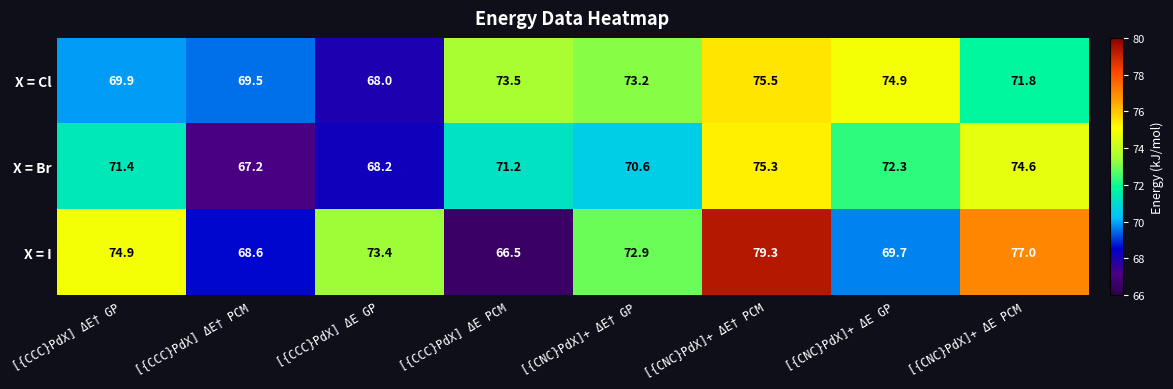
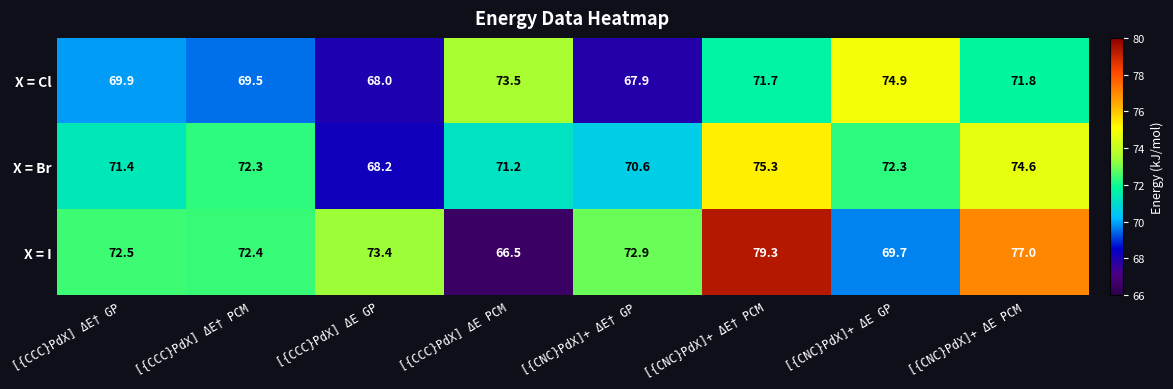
  {
    "X = Cl": {
      "[{CCC}PdX] ΔE† GP": 69.9,
      "[{CCC}PdX] ΔE† PCM": 69.5,
      "[{CCC}PdX] ΔE GP": 68.0,
      "[{CCC}PdX] ΔE PCM": 73.5,
-     "[{CNC}PdX]+ ΔE† GP": 73.2,
-     "[{CNC}PdX]+ ΔE† PCM": 75.5,
+     "[{CNC}PdX]+ ΔE† GP": 67.9,
+     "[{CNC}PdX]+ ΔE† PCM": 71.7,
      "[{CNC}PdX]+ ΔE GP": 74.9,
      "[{CNC}PdX]+ ΔE PCM": 71.8
    },
    "X = Br": {
      "[{CCC}PdX] ΔE† GP": 71.4,
-     "[{CCC}PdX] ΔE† PCM": 67.2,
+     "[{CCC}PdX] ΔE† PCM": 72.3,
      "[{CCC}PdX] ΔE GP": 68.2,
      "[{CCC}PdX] ΔE PCM": 71.2,
      "[{CNC}PdX]+ ΔE† GP": 70.6,
      "[{CNC}PdX]+ ΔE† PCM": 75.3,
      "[{CNC}PdX]+ ΔE GP": 72.3,
      "[{CNC}PdX]+ ΔE PCM": 74.6
    },
    "X = I": {
-     "[{CCC}PdX] ΔE† GP": 74.9,
-     "[{CCC}PdX] ΔE† PCM": 68.6,
+     "[{CCC}PdX] ΔE† GP": 72.5,
+     "[{CCC}PdX] ΔE† PCM": 72.4,
      "[{CCC}PdX] ΔE GP": 73.4,
      "[{CCC}PdX] ΔE PCM": 66.5,
      "[{CNC}PdX]+ ΔE† GP": 72.9,
      "[{CNC}PdX]+ ΔE† PCM": 79.3,
      "[{CNC}PdX]+ ΔE GP": 69.7,
      "[{CNC}PdX]+ ΔE PCM": 77.0
    }
  }
